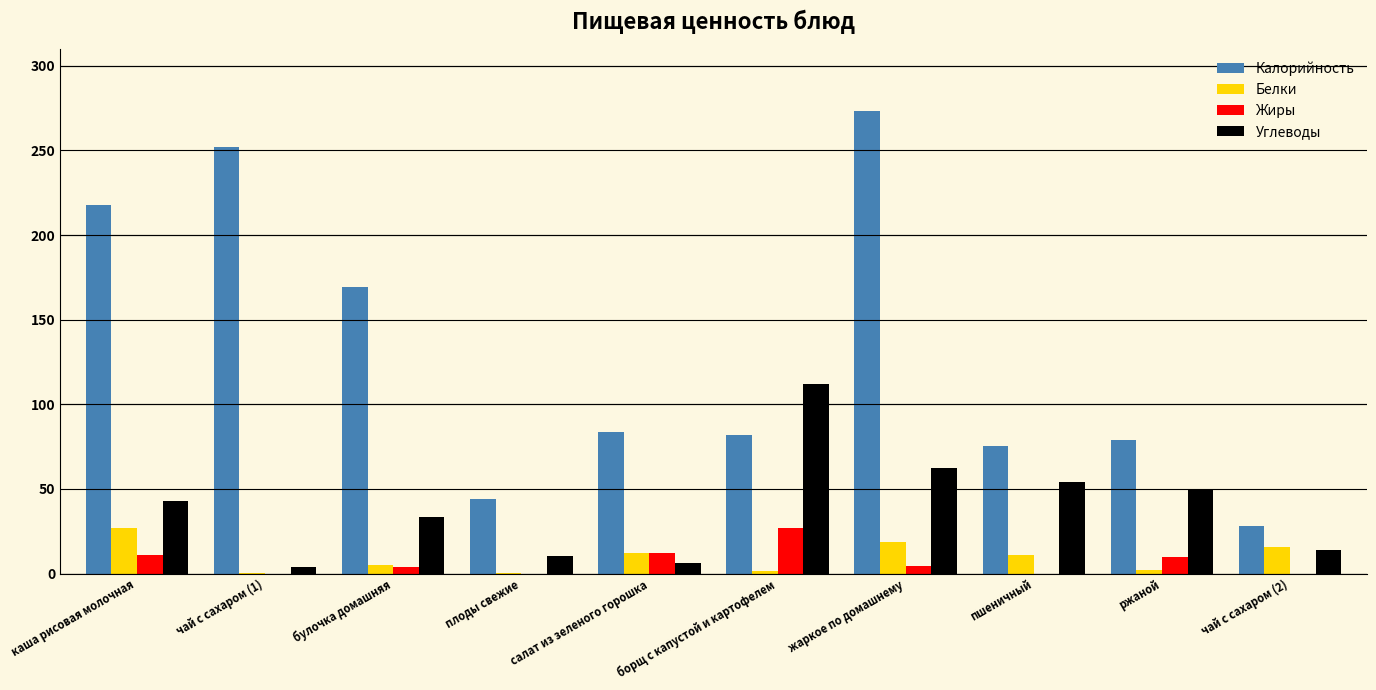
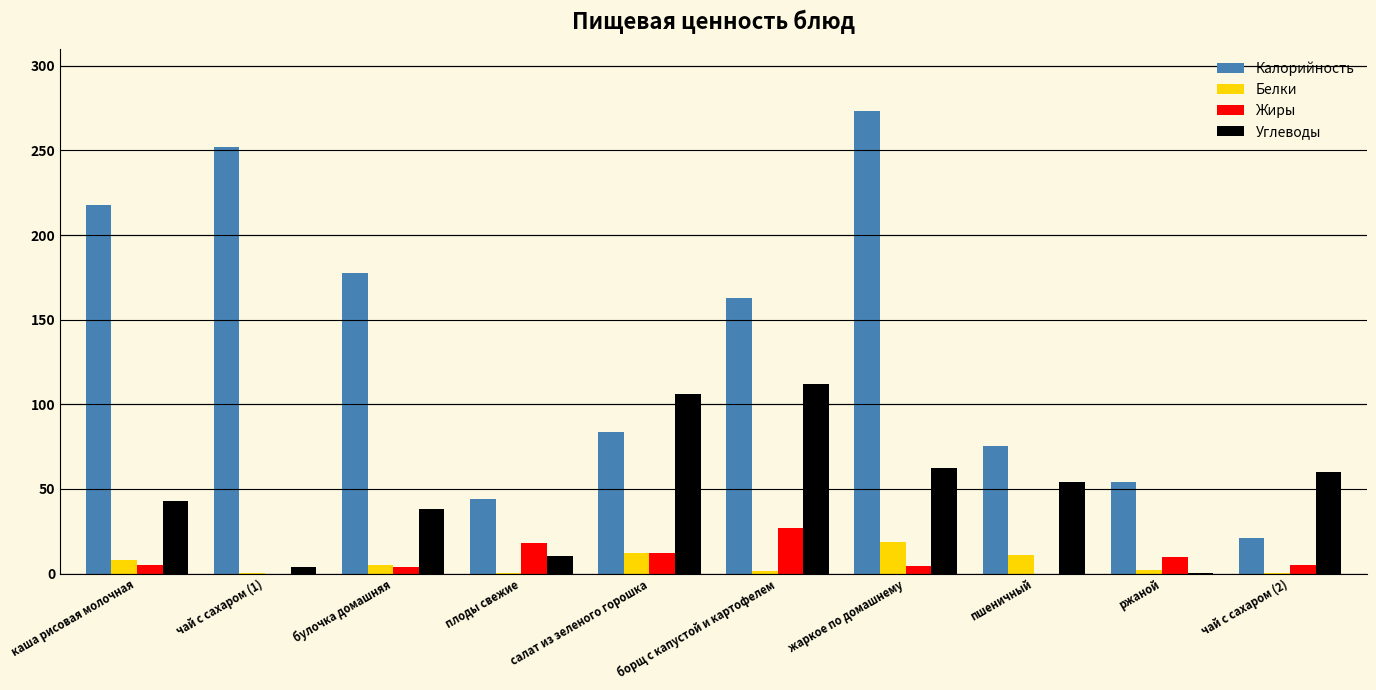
  {
    "Калорийность": {
      "каша рисовая молочная": 218,
      "чай с сахаром (1)": 252,
-     "булочка домашняя": 170,
+     "булочка домашняя": 178,
      "плоды свежие": 44,
      "салат из зеленого горошка": 84,
-     "борщ с капустой и картофелем": 82,
+     "борщ с капустой и картофелем": 163,
      "жаркое по домашнему": 273,
      "пшеничный": 75,
-     "ржаной": 79,
-     "чай с сахаром (2)": 28
+     "ржаной": 54,
+     "чай с сахаром (2)": 21
    },
    "Белки": {
-     "каша рисовая молочная": 27,
+     "каша рисовая молочная": 8,
      "булочка домашняя": 5,
      "салат из зеленого горошка": 12,
      "жаркое по домашнему": 18,
      "пшеничный": 11,
      "ржаной": 2,
-     "чай с сахаром (2)": 16
+     "чай с сахаром (2)": 0
    },
    "Жиры": {
-     "каша рисовая молочная": 11,
+     "каша рисовая молочная": 5,
      "чай с сахаром (1)": 0,
      "булочка домашняя": 4,
-     "плоды свежие": 0,
+     "плоды свежие": 18,
      "салат из зеленого горошка": 12,
      "борщ с капустой и картофелем": 27,
      "жаркое по домашнему": 5,
      "пшеничный": 0,
      "ржаной": 10,
-     "чай с сахаром (2)": 0
+     "чай с сахаром (2)": 5
    },
    "Углеводы": {
      "каша рисовая молочная": 43,
      "чай с сахаром (1)": 4,
-     "булочка домашняя": 34,
+     "булочка домашняя": 38,
      "плоды свежие": 10,
-     "салат из зеленого горошка": 6,
+     "салат из зеленого горошка": 106,
      "борщ с капустой и картофелем": 112,
      "жаркое по домашнему": 62,
      "пшеничный": 54,
-     "ржаной": 50,
-     "чай с сахаром (2)": 14
+     "ржаной": 0,
+     "чай с сахаром (2)": 60
    }
  }
